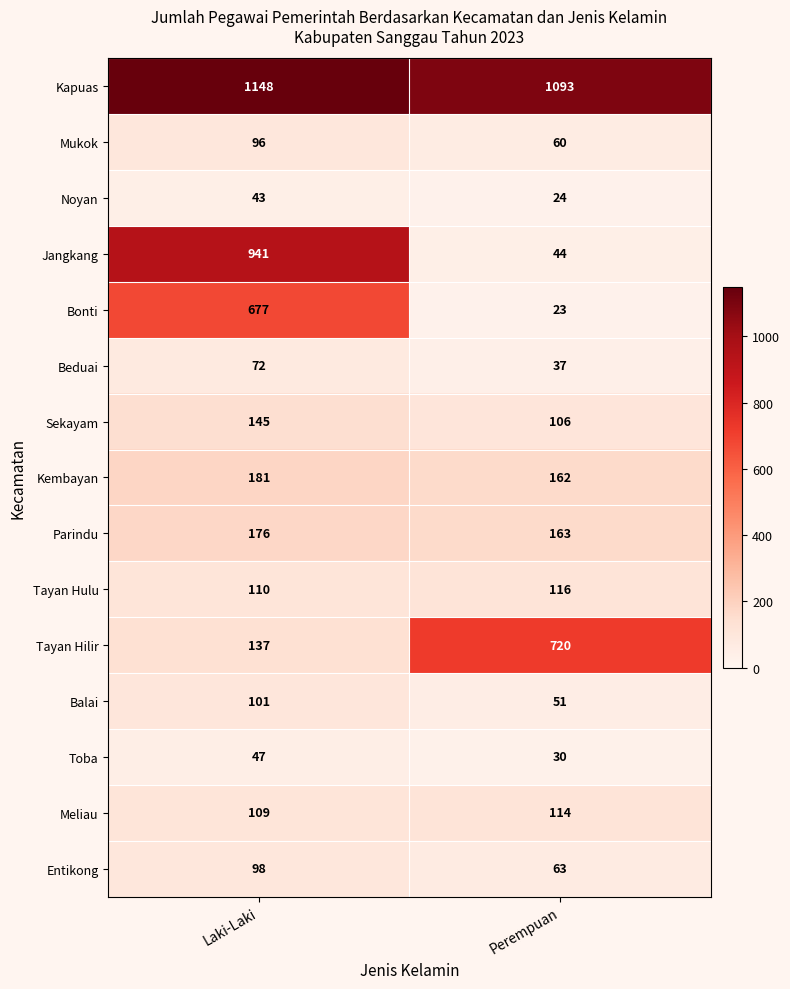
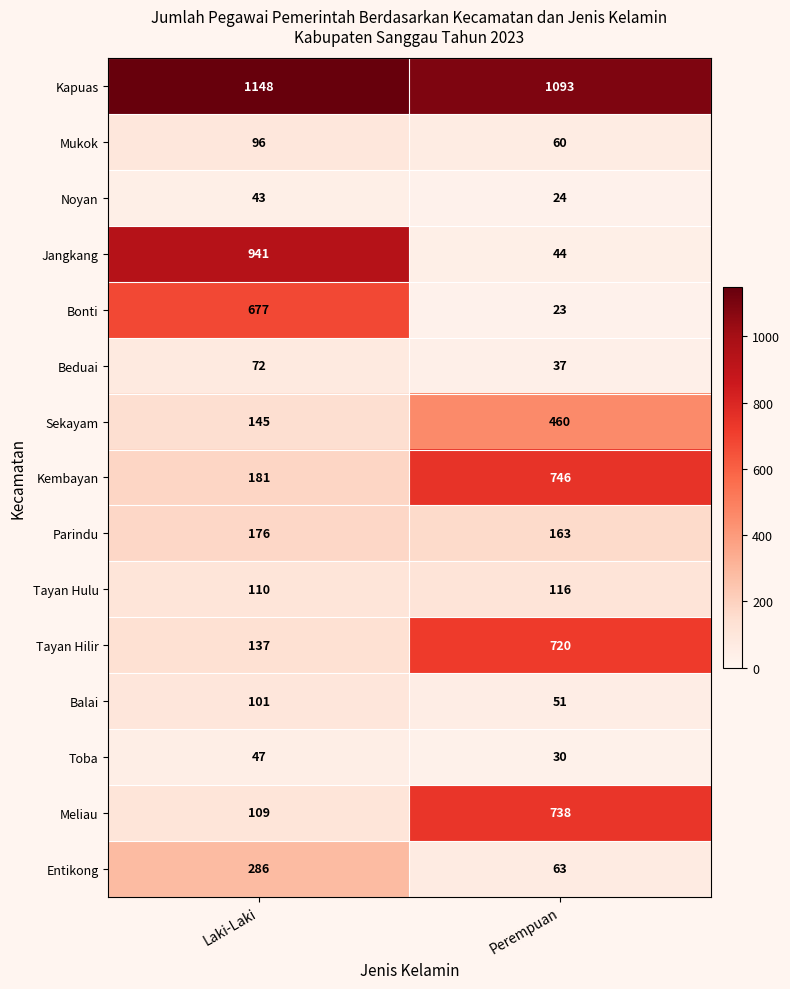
  {
    "Kapuas": {
      "Laki-Laki": 1148,
      "Perempuan": 1093
    },
    "Mukok": {
      "Laki-Laki": 96,
      "Perempuan": 60
    },
    "Noyan": {
      "Laki-Laki": 43,
      "Perempuan": 24
    },
    "Jangkang": {
      "Laki-Laki": 941,
      "Perempuan": 44
    },
    "Bonti": {
      "Laki-Laki": 677,
      "Perempuan": 23
    },
    "Beduai": {
      "Laki-Laki": 72,
      "Perempuan": 37
    },
    "Sekayam": {
      "Laki-Laki": 145,
-     "Perempuan": 106
+     "Perempuan": 460
    },
    "Kembayan": {
      "Laki-Laki": 181,
-     "Perempuan": 162
+     "Perempuan": 746
    },
    "Parindu": {
      "Laki-Laki": 176,
      "Perempuan": 163
    },
    "Tayan Hulu": {
      "Laki-Laki": 110,
      "Perempuan": 116
    },
    "Tayan Hilir": {
      "Laki-Laki": 137,
      "Perempuan": 720
    },
    "Balai": {
      "Laki-Laki": 101,
      "Perempuan": 51
    },
    "Toba": {
      "Laki-Laki": 47,
      "Perempuan": 30
    },
    "Meliau": {
      "Laki-Laki": 109,
-     "Perempuan": 114
+     "Perempuan": 738
    },
    "Entikong": {
-     "Laki-Laki": 98,
+     "Laki-Laki": 286,
      "Perempuan": 63
    }
  }
